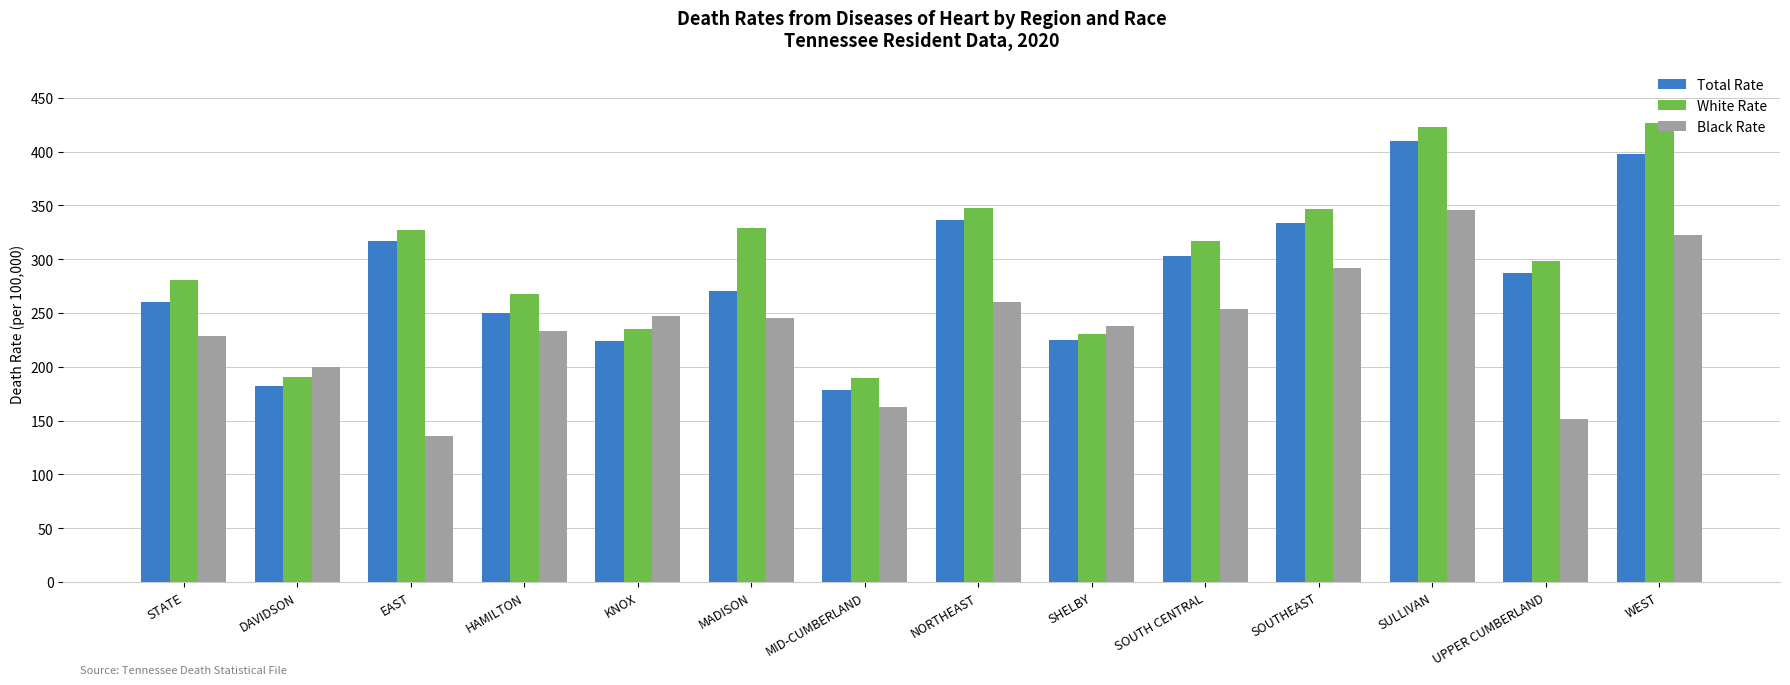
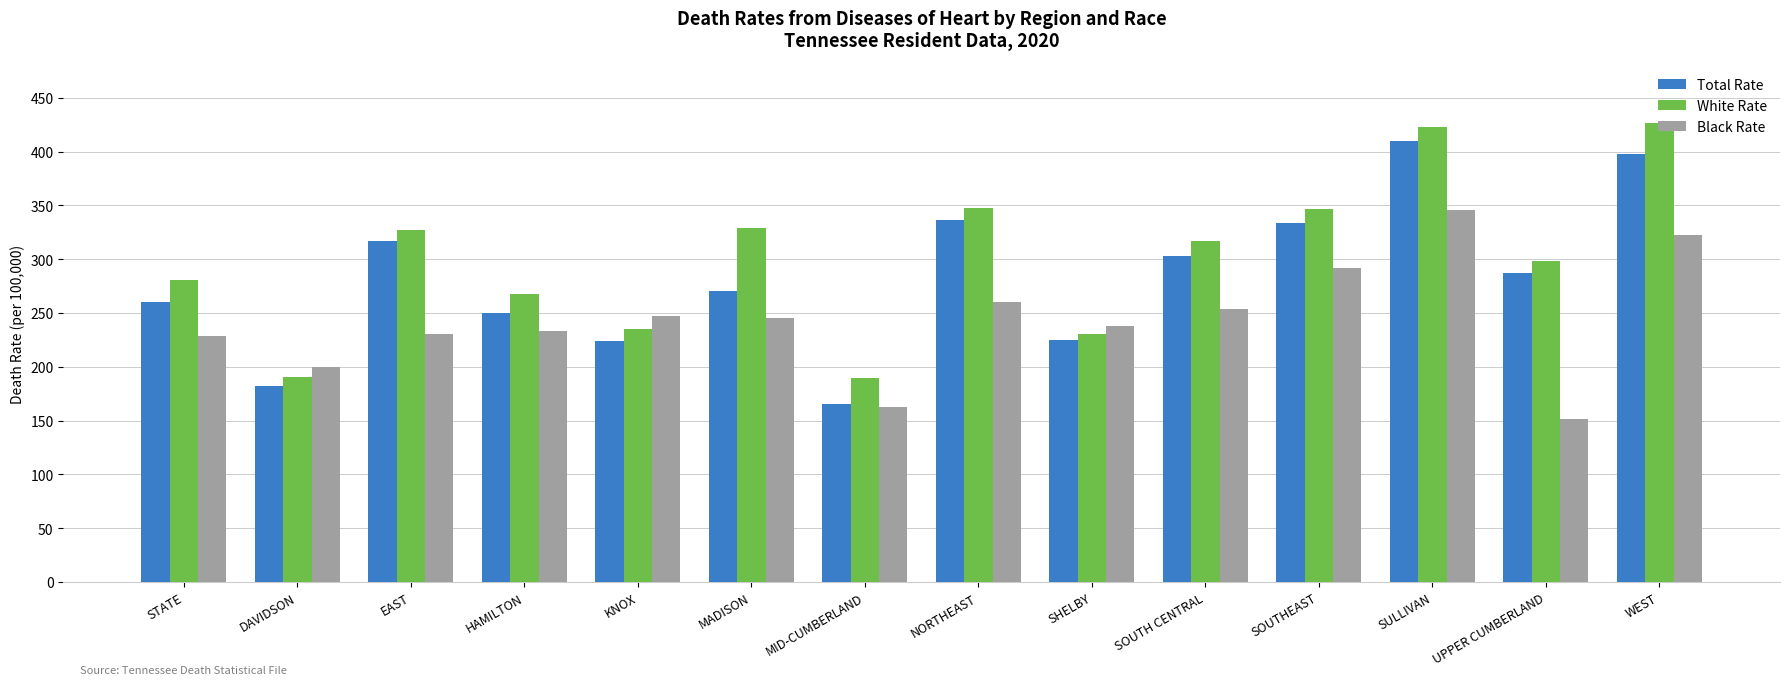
  {
    "Total Rate": {
      "STATE": 261,
      "DAVIDSON": 182,
      "EAST": 317,
      "HAMILTON": 250,
      "KNOX": 224,
      "MADISON": 270,
-     "MID-CUMBERLAND": 178,
+     "MID-CUMBERLAND": 166,
      "NORTHEAST": 337,
      "SHELBY": 225,
      "SOUTH CENTRAL": 303,
      "SOUTHEAST": 334,
      "SULLIVAN": 409,
      "UPPER CUMBERLAND": 288,
      "WEST": 398
    },
    "White Rate": {
      "STATE": 280,
      "DAVIDSON": 191,
      "EAST": 327,
      "HAMILTON": 268,
      "KNOX": 236,
      "MADISON": 329,
      "MID-CUMBERLAND": 190,
      "NORTHEAST": 348,
      "SHELBY": 231,
      "SOUTH CENTRAL": 317,
      "SOUTHEAST": 346,
      "SULLIVAN": 423,
      "UPPER CUMBERLAND": 298,
      "WEST": 426
    },
    "Black Rate": {
      "STATE": 229,
      "DAVIDSON": 200,
-     "EAST": 136,
+     "EAST": 230,
      "HAMILTON": 233,
      "KNOX": 247,
      "MADISON": 246,
      "MID-CUMBERLAND": 163,
      "NORTHEAST": 261,
      "SHELBY": 238,
      "SOUTH CENTRAL": 254,
      "SOUTHEAST": 292,
      "SULLIVAN": 345,
      "UPPER CUMBERLAND": 151,
      "WEST": 322
    }
  }
